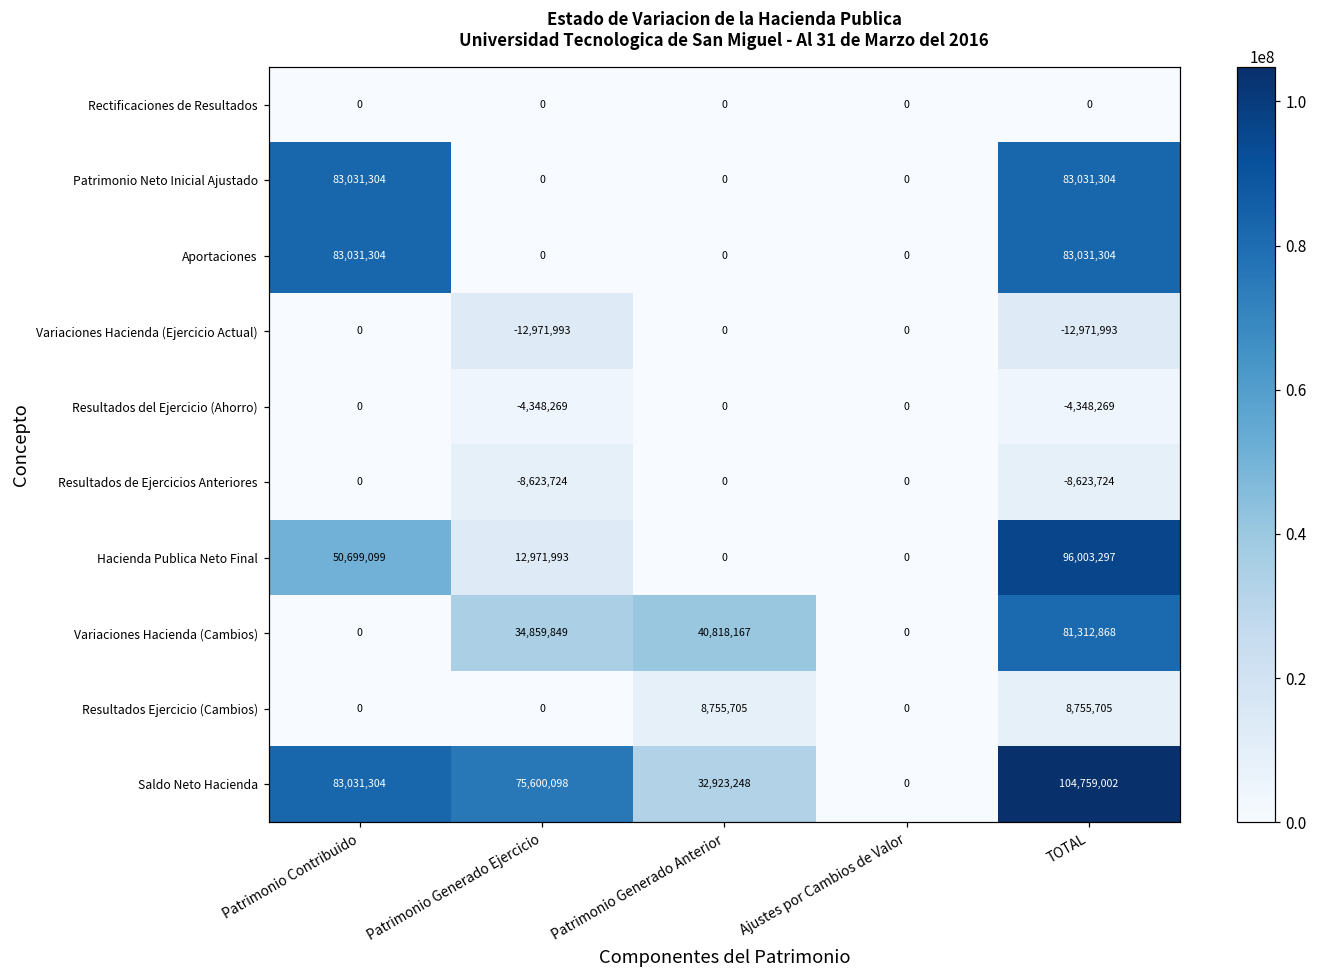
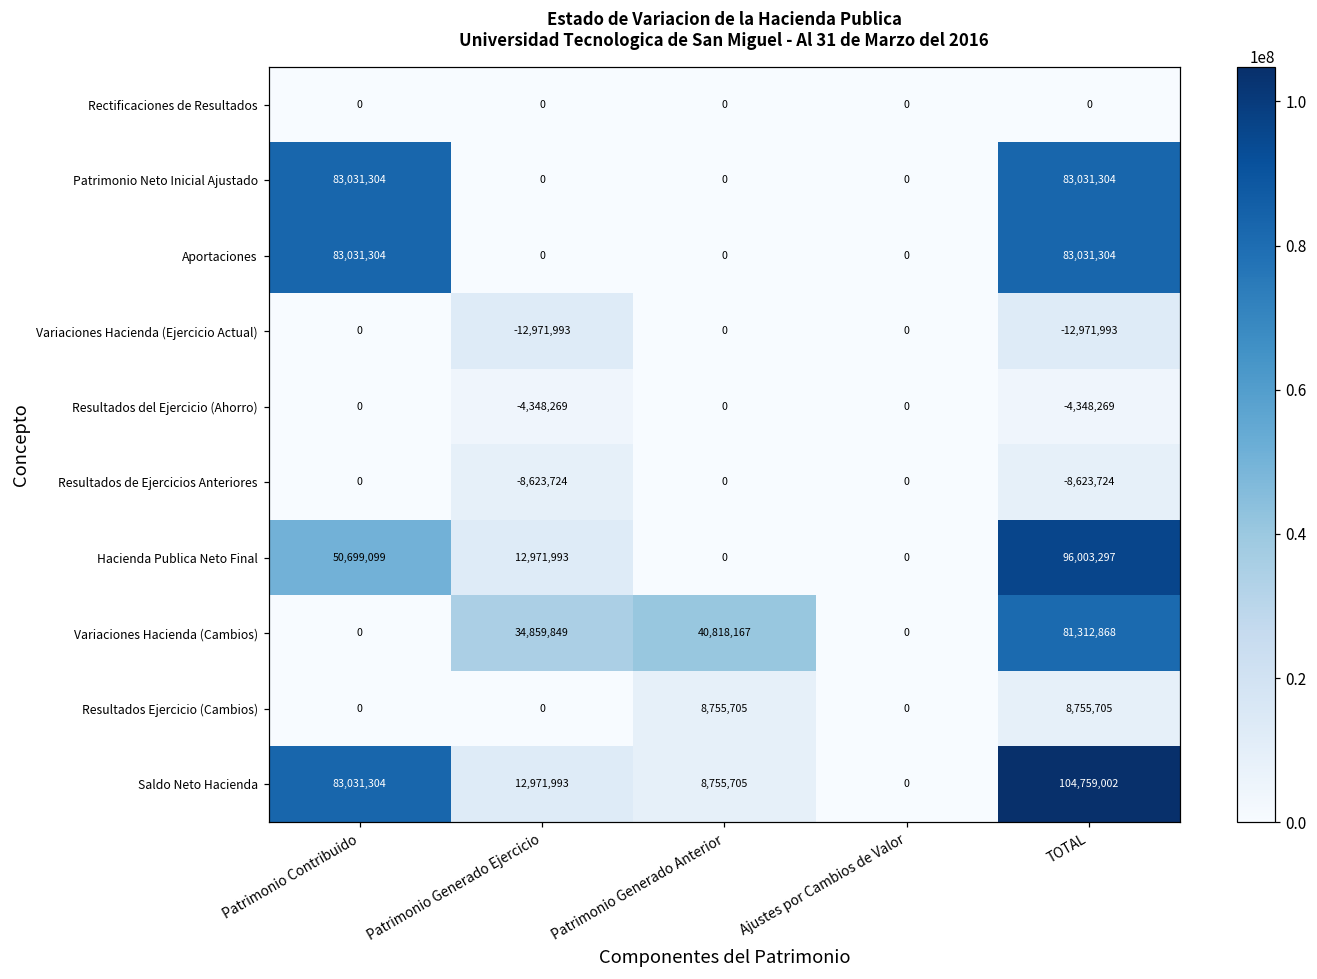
  {
    "Rectificaciones de Resultados": {
      "Patrimonio Contribuido": "0",
      "Patrimonio Generado Ejercicio": "0",
      "Patrimonio Generado Anterior": "0",
      "Ajustes por Cambios de Valor": "0",
      "TOTAL": "0"
    },
    "Patrimonio Neto Inicial Ajustado": {
      "Patrimonio Contribuido": "83,031,304",
      "Patrimonio Generado Ejercicio": "0",
      "Patrimonio Generado Anterior": "0",
      "Ajustes por Cambios de Valor": "0",
      "TOTAL": "83,031,304"
    },
    "Aportaciones": {
      "Patrimonio Contribuido": "83,031,304",
      "Patrimonio Generado Ejercicio": "0",
      "Patrimonio Generado Anterior": "0",
      "Ajustes por Cambios de Valor": "0",
      "TOTAL": "83,031,304"
    },
    "Variaciones Hacienda (Ejercicio Actual)": {
      "Patrimonio Contribuido": "0",
      "Patrimonio Generado Ejercicio": "-12,971,993",
      "Patrimonio Generado Anterior": "0",
      "Ajustes por Cambios de Valor": "0",
      "TOTAL": "-12,971,993"
    },
    "Resultados del Ejercicio (Ahorro)": {
      "Patrimonio Contribuido": "0",
      "Patrimonio Generado Ejercicio": "-4,348,269",
      "Patrimonio Generado Anterior": "0",
      "Ajustes por Cambios de Valor": "0",
      "TOTAL": "-4,348,269"
    },
    "Resultados de Ejercicios Anteriores": {
      "Patrimonio Contribuido": "0",
      "Patrimonio Generado Ejercicio": "-8,623,724",
      "Patrimonio Generado Anterior": "0",
      "Ajustes por Cambios de Valor": "0",
      "TOTAL": "-8,623,724"
    },
    "Hacienda Publica Neto Final": {
      "Patrimonio Contribuido": "50,699,099",
      "Patrimonio Generado Ejercicio": "12,971,993",
      "Patrimonio Generado Anterior": "0",
      "Ajustes por Cambios de Valor": "0",
      "TOTAL": "96,003,297"
    },
    "Variaciones Hacienda (Cambios)": {
      "Patrimonio Contribuido": "0",
      "Patrimonio Generado Ejercicio": "34,859,849",
      "Patrimonio Generado Anterior": "40,818,167",
      "Ajustes por Cambios de Valor": "0",
      "TOTAL": "81,312,868"
    },
    "Resultados Ejercicio (Cambios)": {
      "Patrimonio Contribuido": "0",
      "Patrimonio Generado Ejercicio": "0",
      "Patrimonio Generado Anterior": "8,755,705",
      "Ajustes por Cambios de Valor": "0",
      "TOTAL": "8,755,705"
    },
    "Saldo Neto Hacienda": {
      "Patrimonio Contribuido": "83,031,304",
-     "Patrimonio Generado Ejercicio": "75,600,098",
-     "Patrimonio Generado Anterior": "32,923,248",
+     "Patrimonio Generado Ejercicio": "12,971,993",
+     "Patrimonio Generado Anterior": "8,755,705",
      "Ajustes por Cambios de Valor": "0",
      "TOTAL": "104,759,002"
    }
  }
